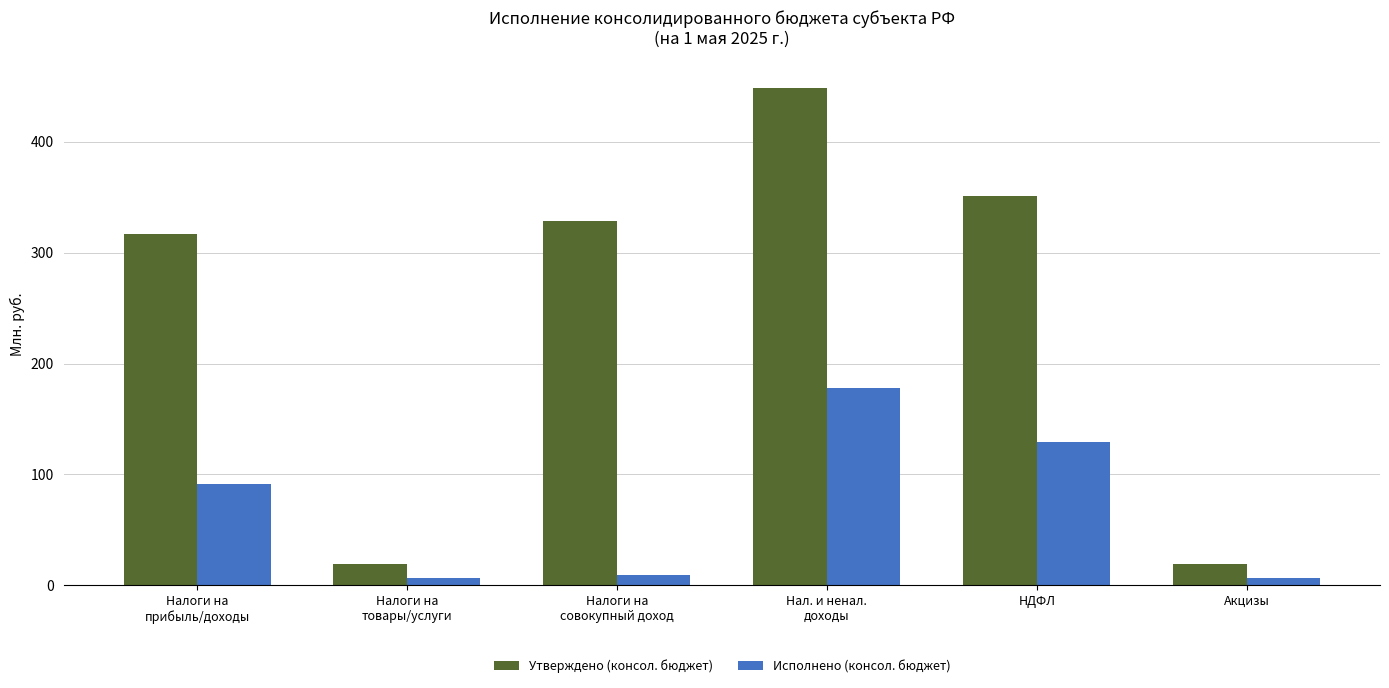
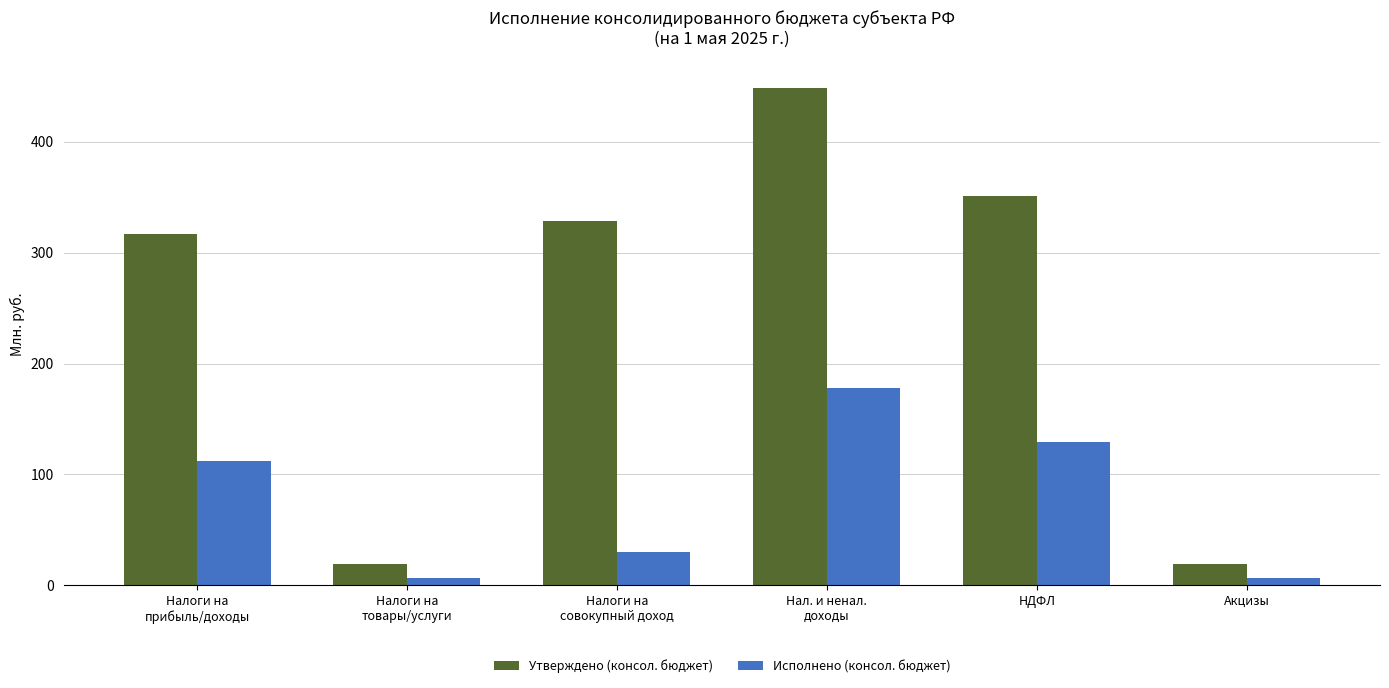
  {
    "Утверждено (консол. бюджет)": {
      "Налоги на прибыль/доходы": 317,
      "Налоги на товары/услуги": 20,
      "Налоги на совокупный доход": 329,
      "Нал. и ненал. доходы": 449,
      "НДФЛ": 351,
      "Акцизы": 20
    },
    "Исполнено (консол. бюджет)": {
-     "Налоги на прибыль/доходы": 92,
+     "Налоги на прибыль/доходы": 112,
      "Налоги на товары/услуги": 6,
-     "Налоги на совокупный доход": 9,
+     "Налоги на совокупный доход": 30,
      "Нал. и ненал. доходы": 178,
      "НДФЛ": 129,
      "Акцизы": 6
    }
  }
